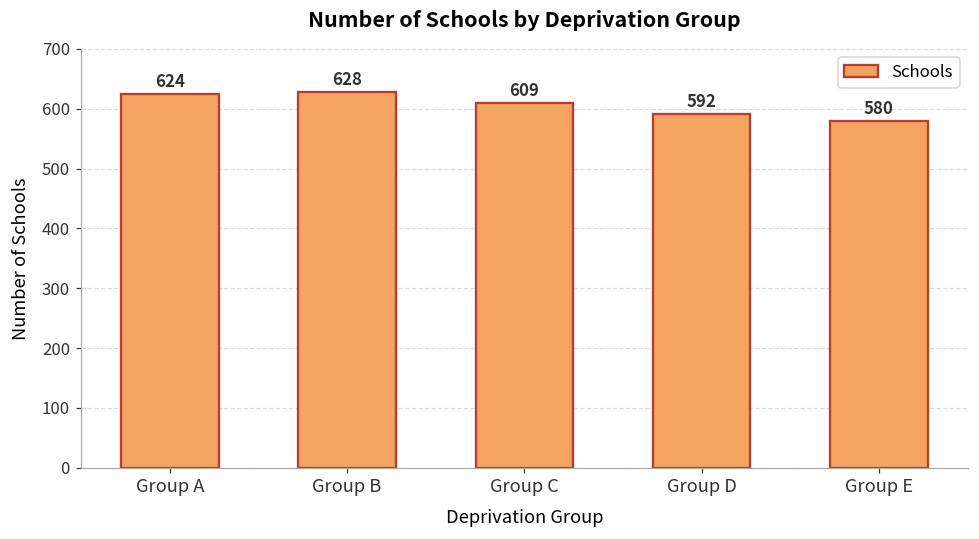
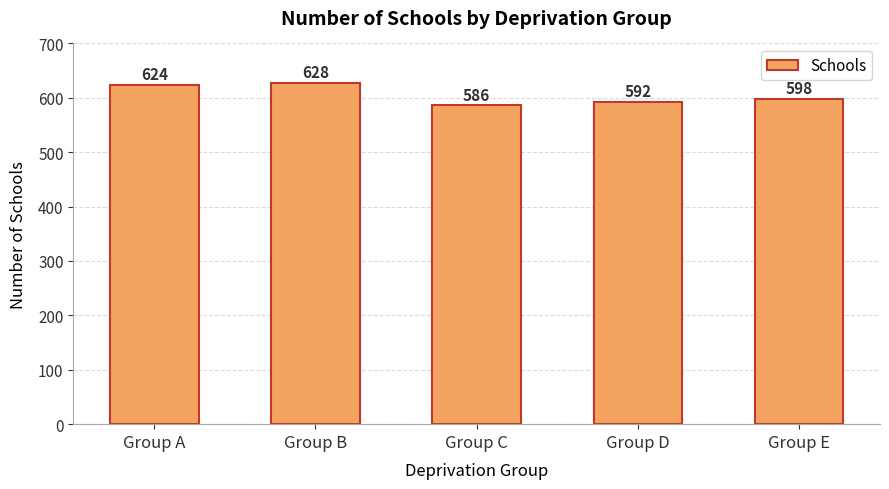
  {
    "Group A": 624,
    "Group B": 628,
-   "Group C": 609,
+   "Group C": 586,
    "Group D": 592,
-   "Group E": 580
+   "Group E": 598
  }
